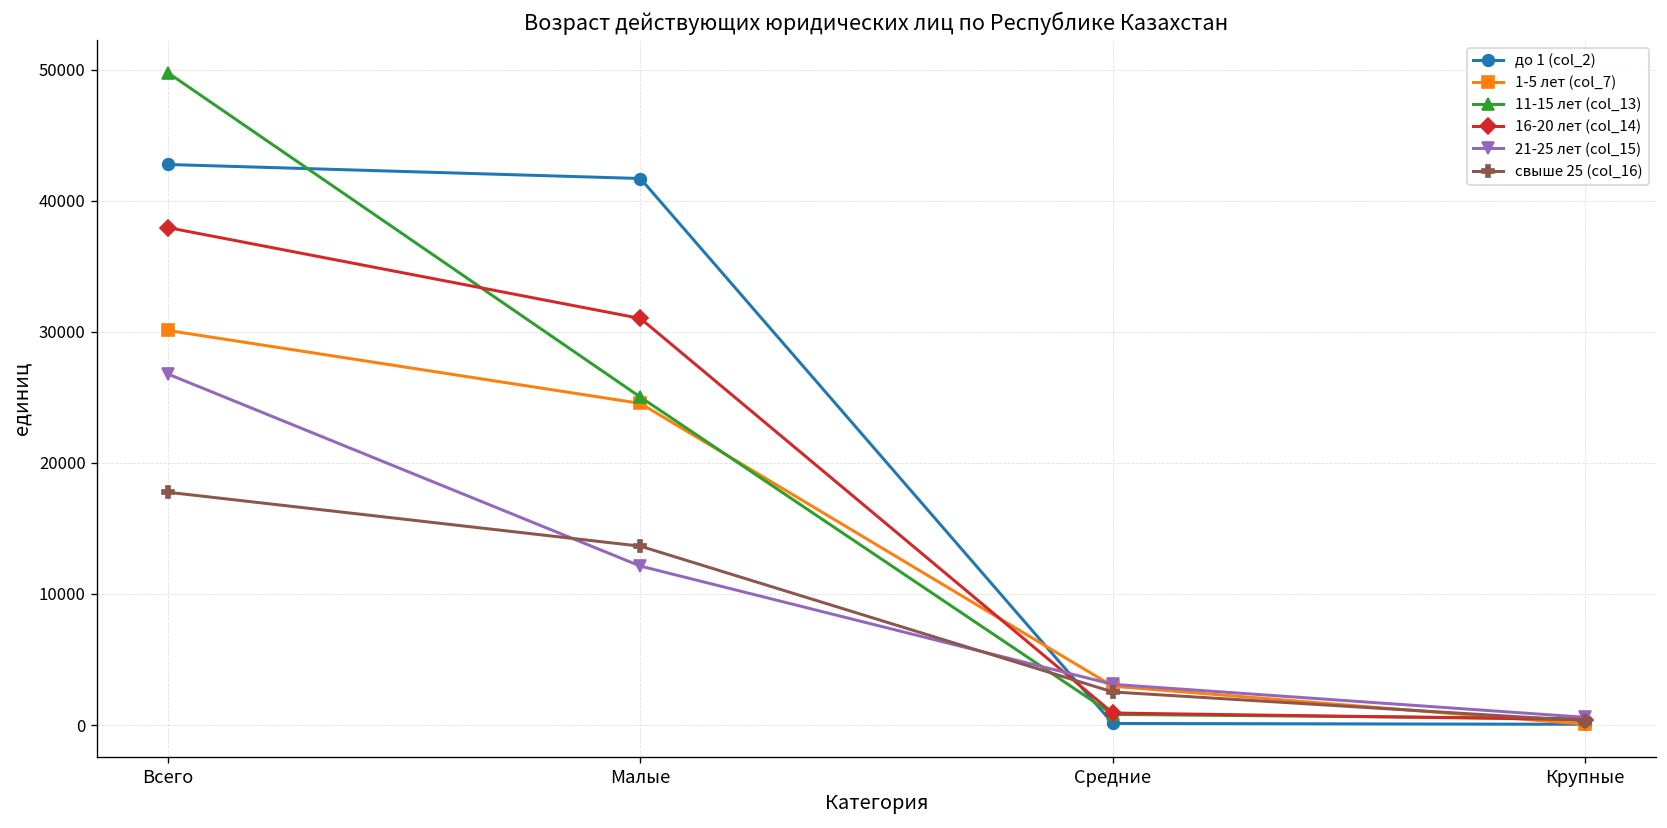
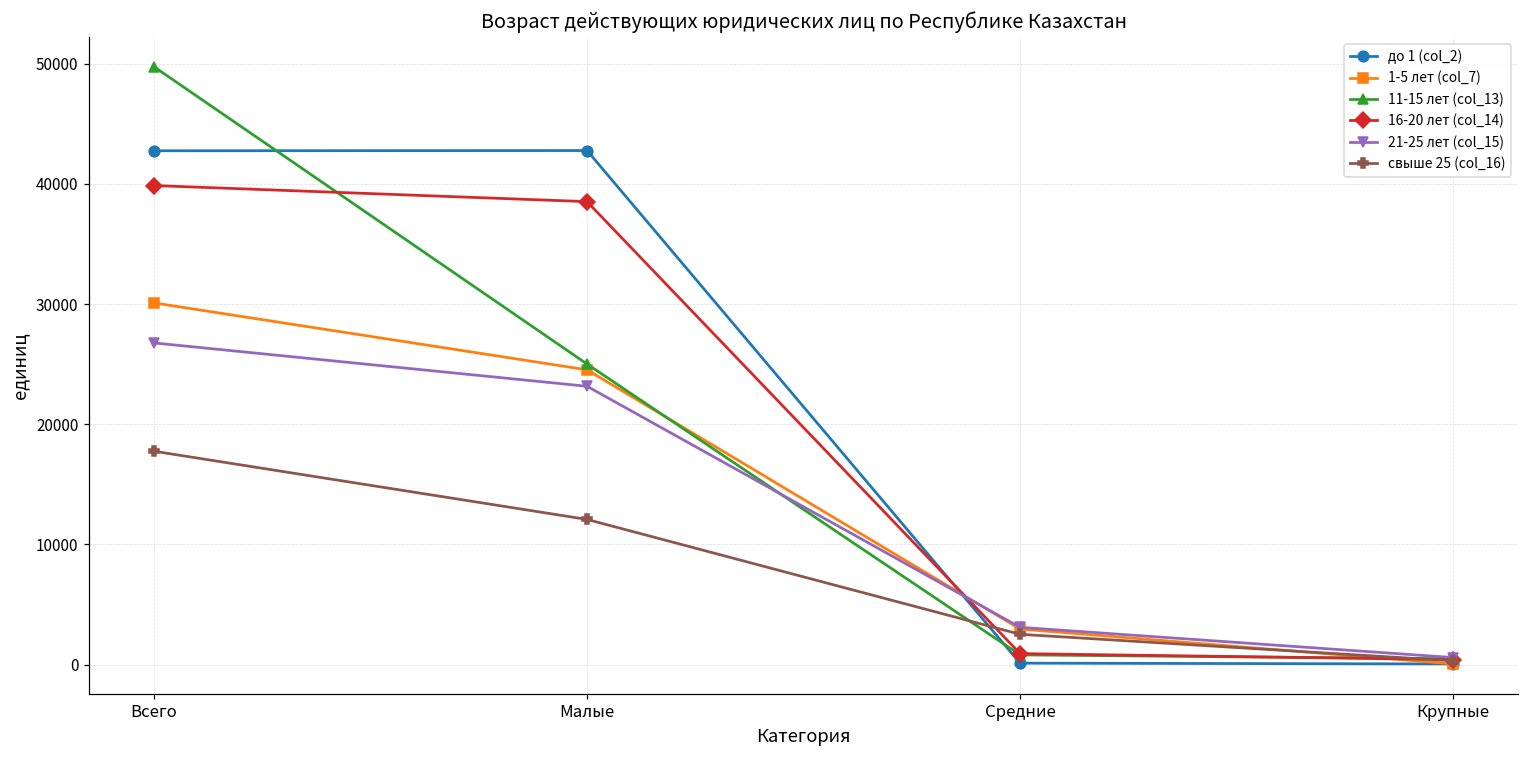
  {
    "до 1 (col_2)": {
      "Всего": 42800,
-     "Малые": 41700,
+     "Малые": 42800,
      "Средние": 100
    },
    "1-5 лет (col_7)": {
      "Всего": 30100,
      "Малые": 24500
    },
    "11-15 лет (col_13)": {
      "Всего": 49700,
      "Малые": 25000
    },
    "16-20 лет (col_14)": {
-     "Всего": 37900,
-     "Малые": 31000
+     "Всего": 39900,
+     "Малые": 38500
    },
    "21-25 лет (col_15)": {
      "Всего": 26800,
-     "Малые": 12100
+     "Малые": 23200
    },
    "свыше 25 (col_16)": {
      "Всего": 17800,
-     "Малые": 13600,
+     "Малые": 12100,
      "Средние": 2500
    }
  }
